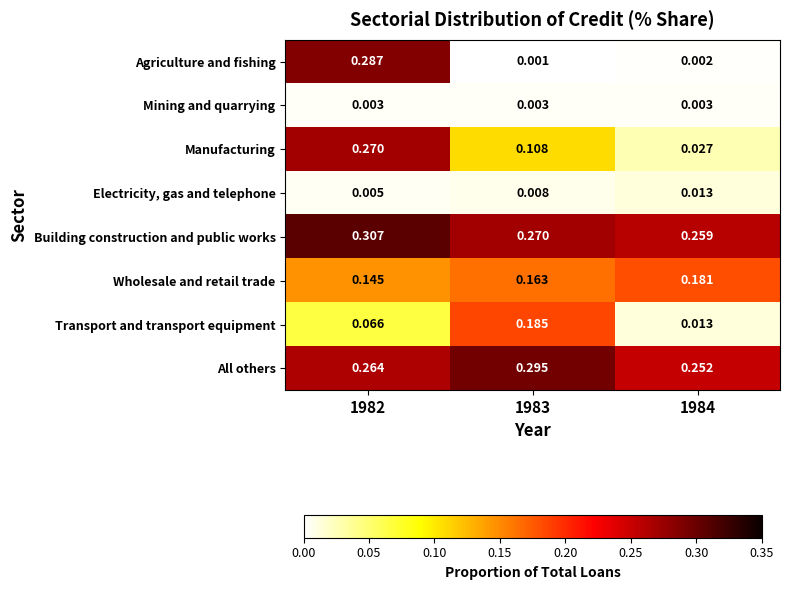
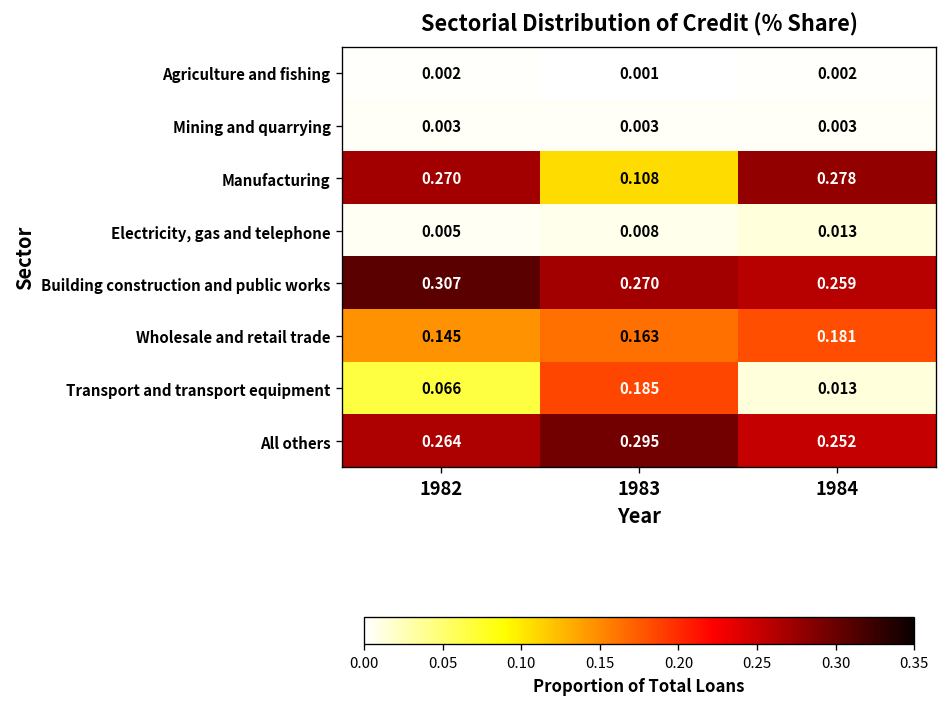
  {
    "Agriculture and fishing": {
-     "1982": 0.287,
+     "1982": 0.002,
      "1983": 0.001,
      "1984": 0.002
    },
    "Mining and quarrying": {
      "1982": 0.003,
      "1983": 0.003,
      "1984": 0.003
    },
    "Manufacturing": {
      "1982": 0.270,
      "1983": 0.108,
-     "1984": 0.027
+     "1984": 0.278
    },
    "Electricity, gas and telephone": {
      "1982": 0.005,
      "1983": 0.008,
      "1984": 0.013
    },
    "Building construction and public works": {
      "1982": 0.307,
      "1983": 0.270,
      "1984": 0.259
    },
    "Wholesale and retail trade": {
      "1982": 0.145,
      "1983": 0.163,
      "1984": 0.181
    },
    "Transport and transport equipment": {
      "1982": 0.066,
      "1983": 0.185,
      "1984": 0.013
    },
    "All others": {
      "1982": 0.264,
      "1983": 0.295,
      "1984": 0.252
    }
  }
